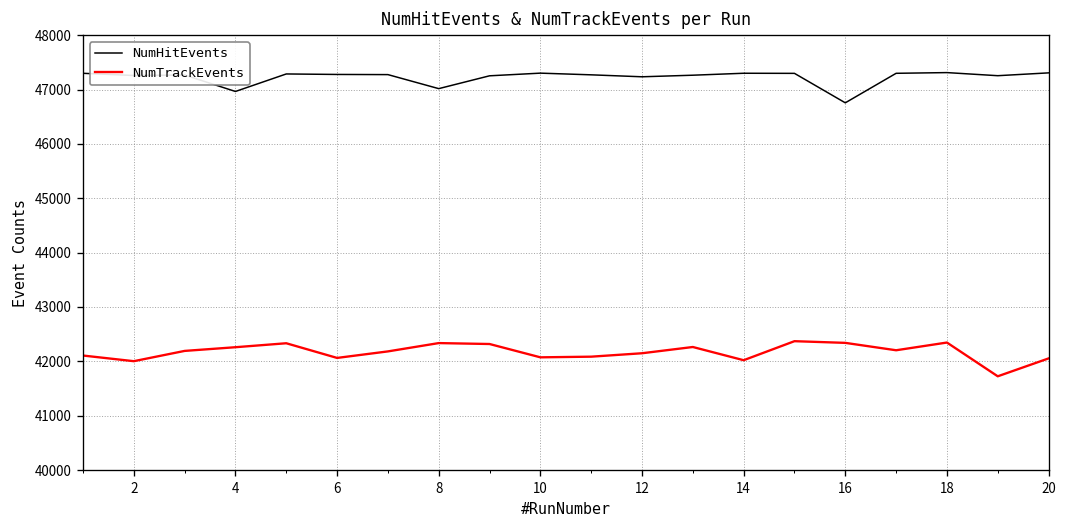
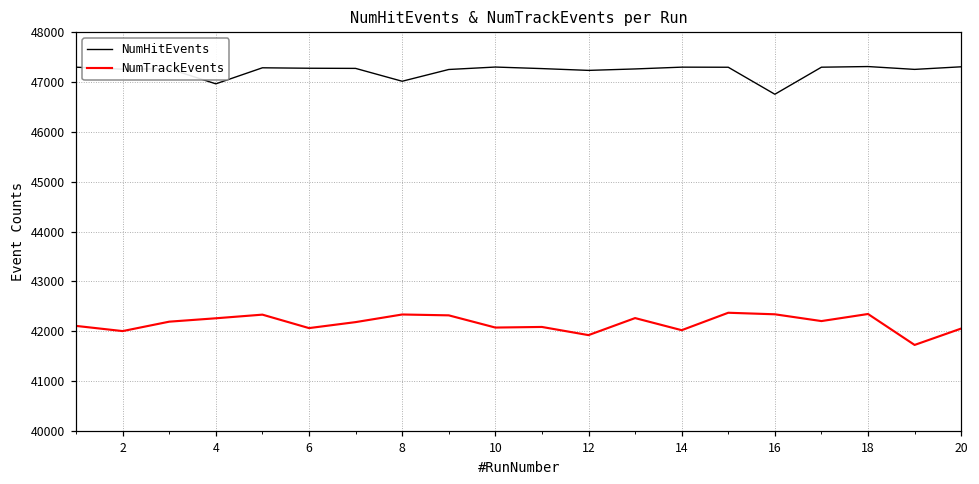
  {
    "NumHitEvents": {
      "4": 47000,
      "6": 47300,
      "8": 47000,
      "10": 47300,
      "12": 47200,
      "14": 47300,
      "16": 46800,
      "18": 47300,
      "20": 47300
    },
    "NumTrackEvents": {
      "2": 42000,
      "4": 42300,
      "6": 42100,
      "8": 42300,
      "10": 42100,
-     "12": 42100,
+     "12": 41900,
      "14": 42000,
      "16": 42300,
      "18": 42300,
      "20": 42100
    }
  }
